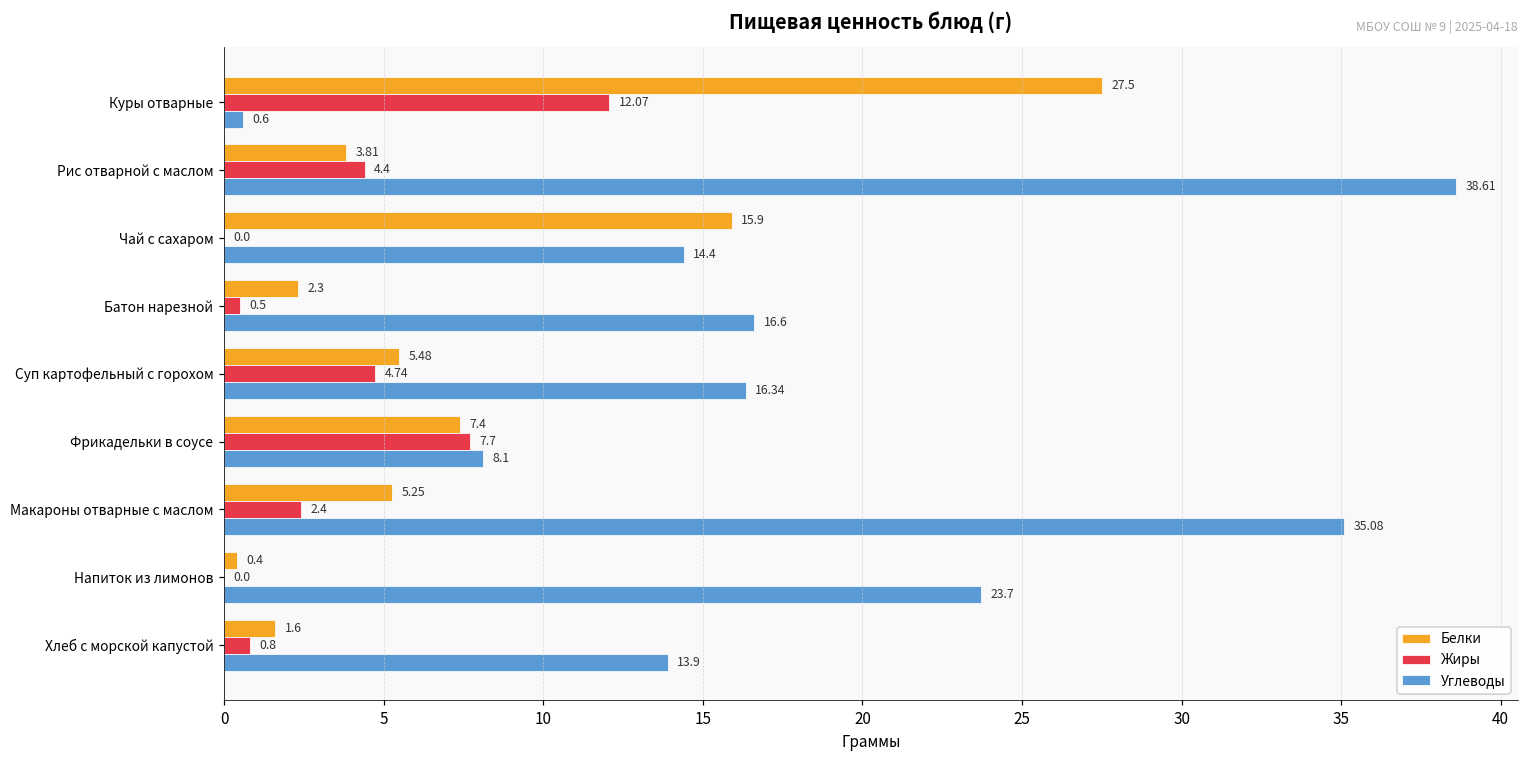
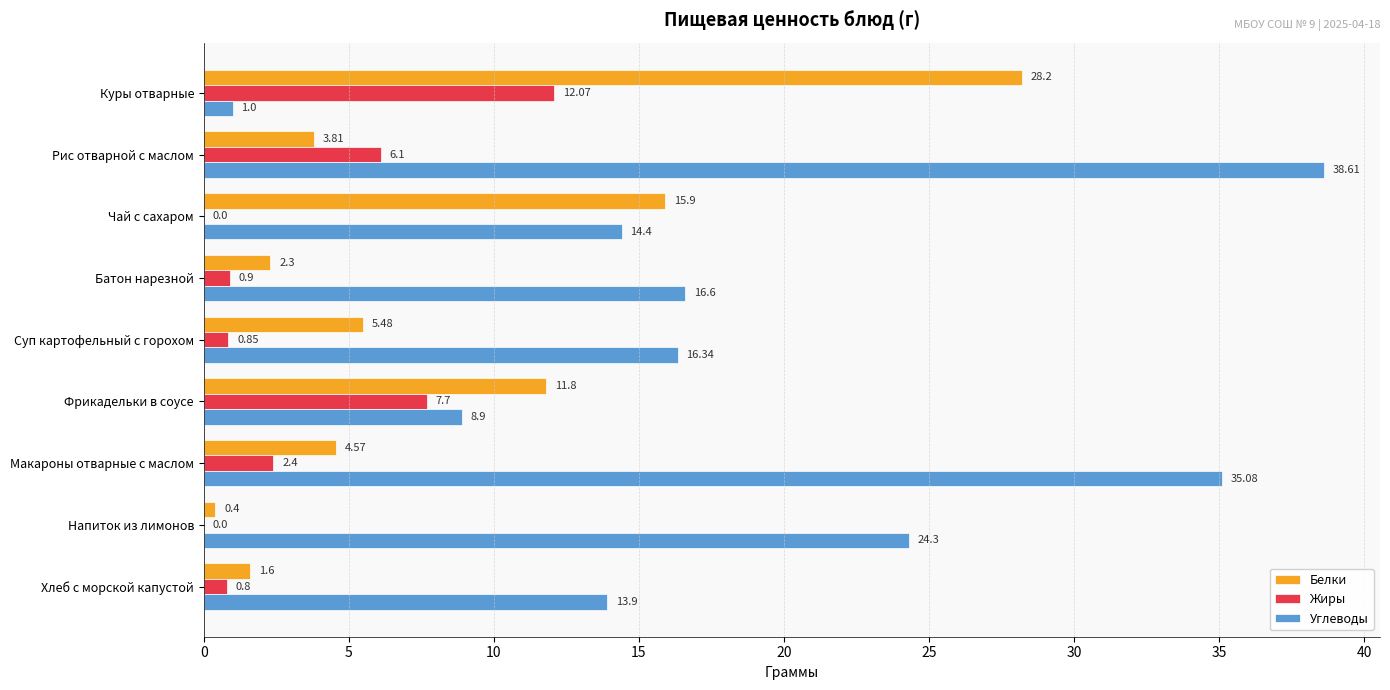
  {
    "Белки": {
-     "Куры отварные": 27.5,
+     "Куры отварные": 28.2,
      "Рис отварной с маслом": 3.81,
      "Чай с сахаром": 15.9,
      "Батон нарезной": 2.3,
      "Суп картофельный с горохом": 5.48,
-     "Фрикадельки в соусе": 7.4,
-     "Макароны отварные с маслом": 5.25,
+     "Фрикадельки в соусе": 11.8,
+     "Макароны отварные с маслом": 4.57,
      "Напиток из лимонов": 0.4,
      "Хлеб с морской капустой": 1.6
    },
    "Жиры": {
      "Куры отварные": 12.07,
-     "Рис отварной с маслом": 4.4,
+     "Рис отварной с маслом": 6.1,
      "Чай с сахаром": 0.0,
-     "Батон нарезной": 0.5,
-     "Суп картофельный с горохом": 4.74,
+     "Батон нарезной": 0.9,
+     "Суп картофельный с горохом": 0.85,
      "Фрикадельки в соусе": 7.7,
      "Макароны отварные с маслом": 2.4,
      "Напиток из лимонов": 0.0,
      "Хлеб с морской капустой": 0.8
    },
    "Углеводы": {
-     "Куры отварные": 0.6,
+     "Куры отварные": 1.0,
      "Рис отварной с маслом": 38.61,
      "Чай с сахаром": 14.4,
      "Батон нарезной": 16.6,
      "Суп картофельный с горохом": 16.34,
-     "Фрикадельки в соусе": 8.1,
+     "Фрикадельки в соусе": 8.9,
      "Макароны отварные с маслом": 35.08,
-     "Напиток из лимонов": 23.7,
+     "Напиток из лимонов": 24.3,
      "Хлеб с морской капустой": 13.9
    }
  }
